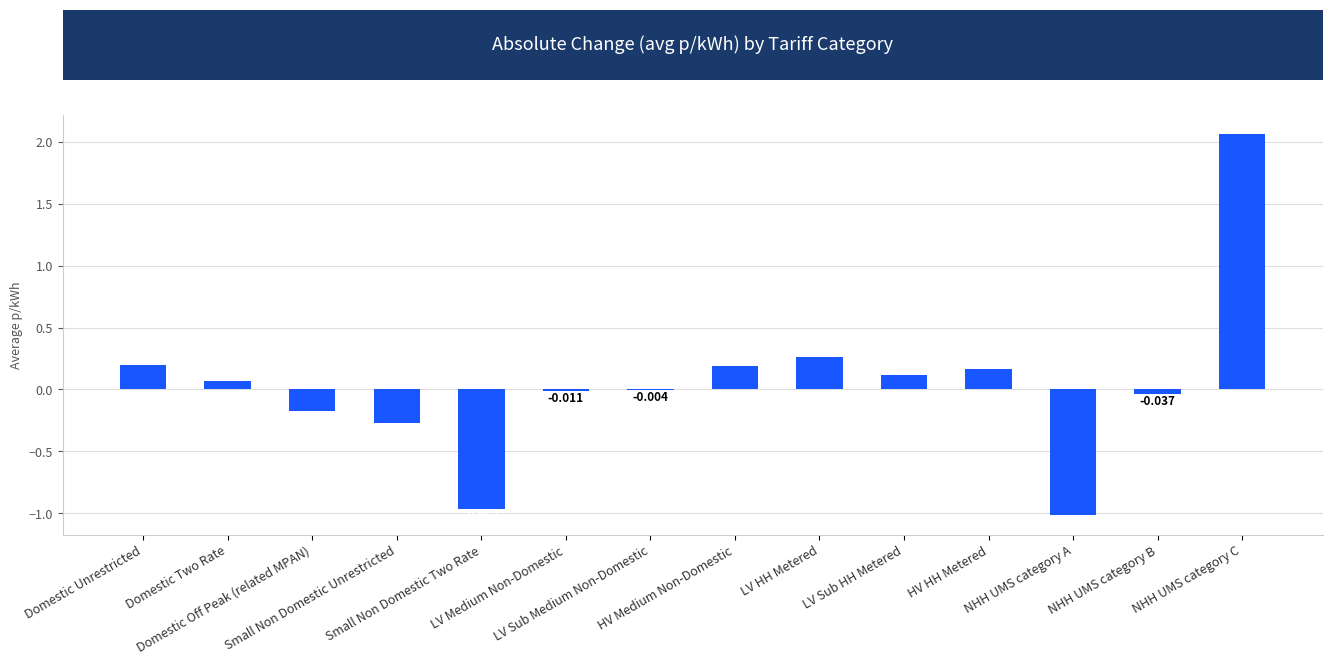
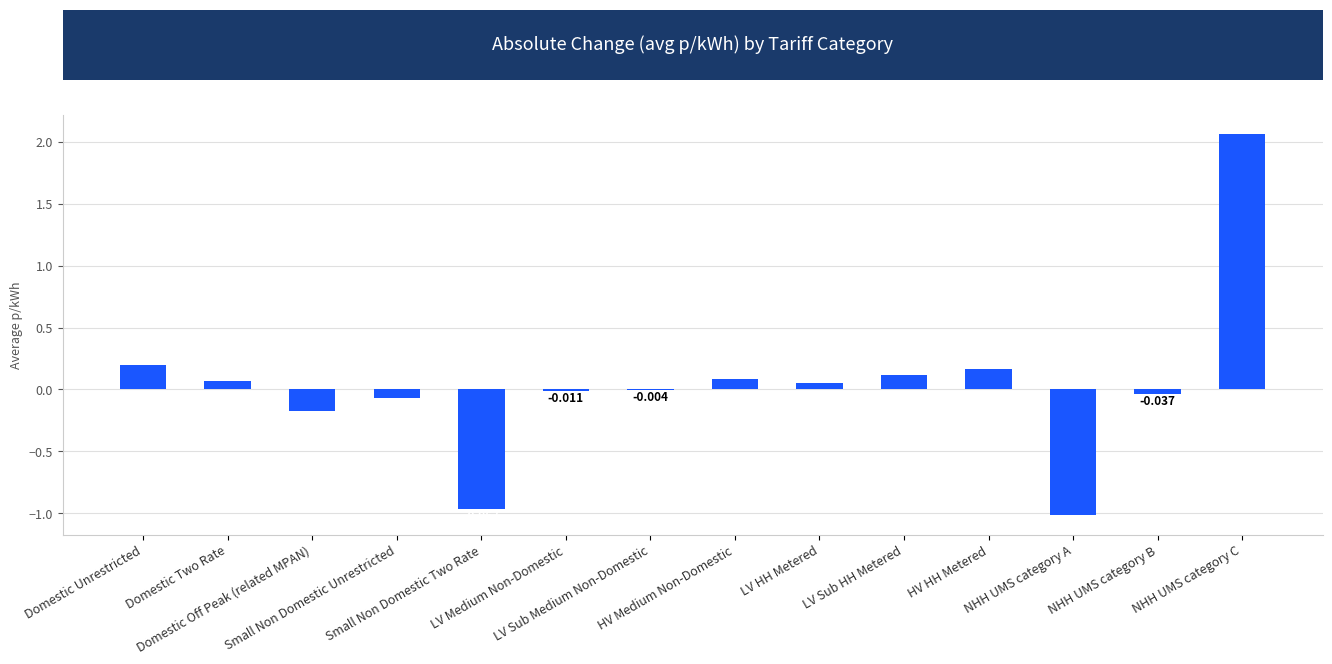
  {
    "Domestic Unrestricted": 0.20,
    "Domestic Two Rate": 0.07,
    "Domestic Off Peak (related MPAN)": -0.17,
-   "Small Non Domestic Unrestricted": -0.27,
+   "Small Non Domestic Unrestricted": -0.07,
    "Small Non Domestic Two Rate": -0.97,
-   "HV Medium Non-Domestic": 0.19,
-   "LV HH Metered": 0.26,
+   "HV Medium Non-Domestic": 0.09,
+   "LV HH Metered": 0.06,
    "LV Sub HH Metered": 0.12,
    "HV HH Metered": 0.17,
    "NHH UMS category A": -1.02,
    "NHH UMS category C": 2.06
  }
